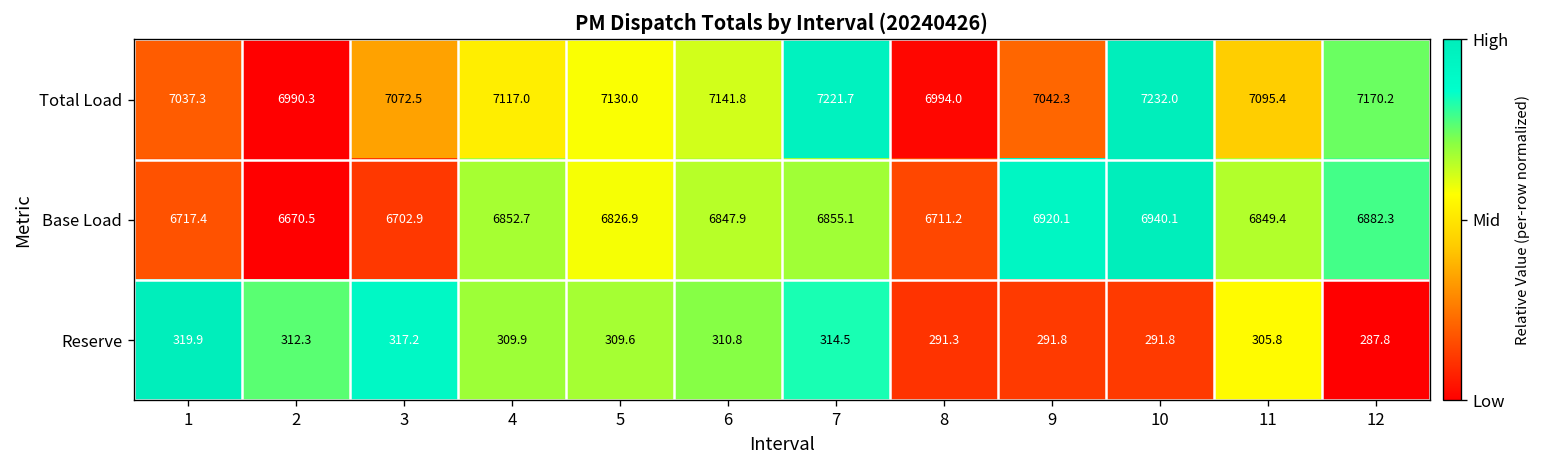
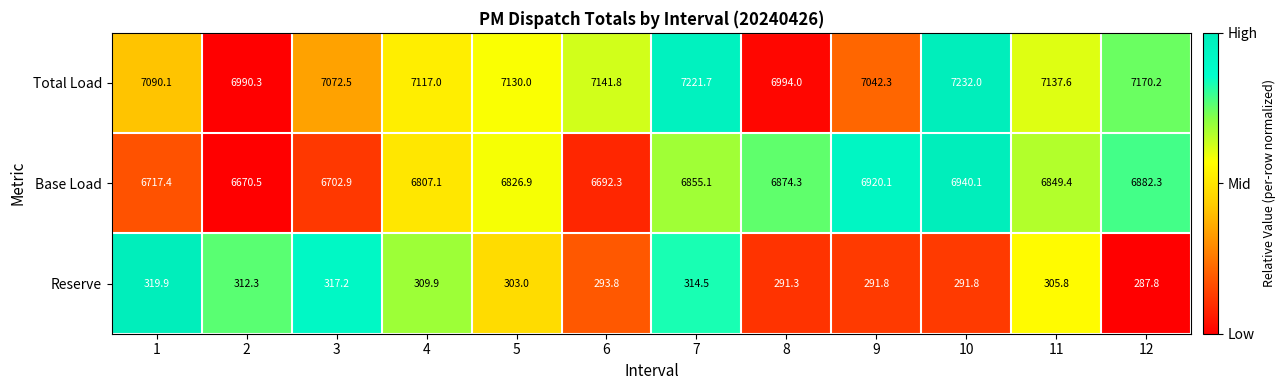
  {
    "Total Load": {
-     "1": 7037.3,
+     "1": 7090.1,
      "2": 6990.3,
      "3": 7072.5,
      "4": 7117.0,
      "5": 7130.0,
      "6": 7141.8,
      "7": 7221.7,
      "8": 6994.0,
      "9": 7042.3,
      "10": 7232.0,
-     "11": 7095.4,
+     "11": 7137.6,
      "12": 7170.2
    },
    "Base Load": {
      "1": 6717.4,
      "2": 6670.5,
      "3": 6702.9,
-     "4": 6852.7,
+     "4": 6807.1,
      "5": 6826.9,
-     "6": 6847.9,
+     "6": 6692.3,
      "7": 6855.1,
-     "8": 6711.2,
+     "8": 6874.3,
      "9": 6920.1,
      "10": 6940.1,
      "11": 6849.4,
      "12": 6882.3
    },
    "Reserve": {
      "1": 319.9,
      "2": 312.3,
      "3": 317.2,
      "4": 309.9,
-     "5": 309.6,
-     "6": 310.8,
+     "5": 303.0,
+     "6": 293.8,
      "7": 314.5,
      "8": 291.3,
      "9": 291.8,
      "10": 291.8,
      "11": 305.8,
      "12": 287.8
    }
  }
